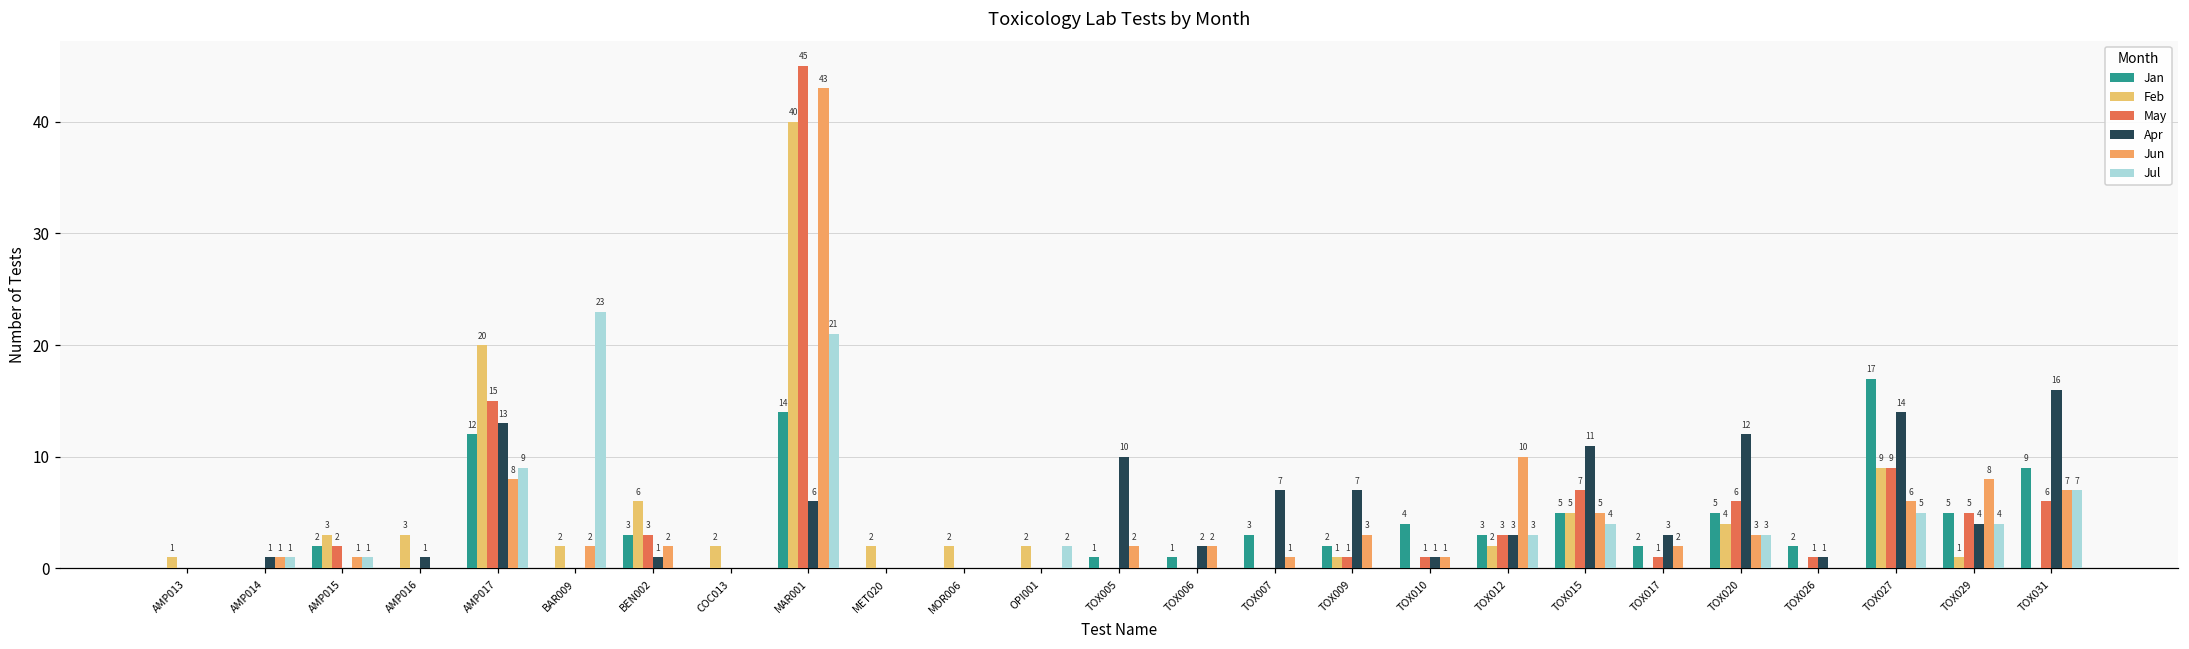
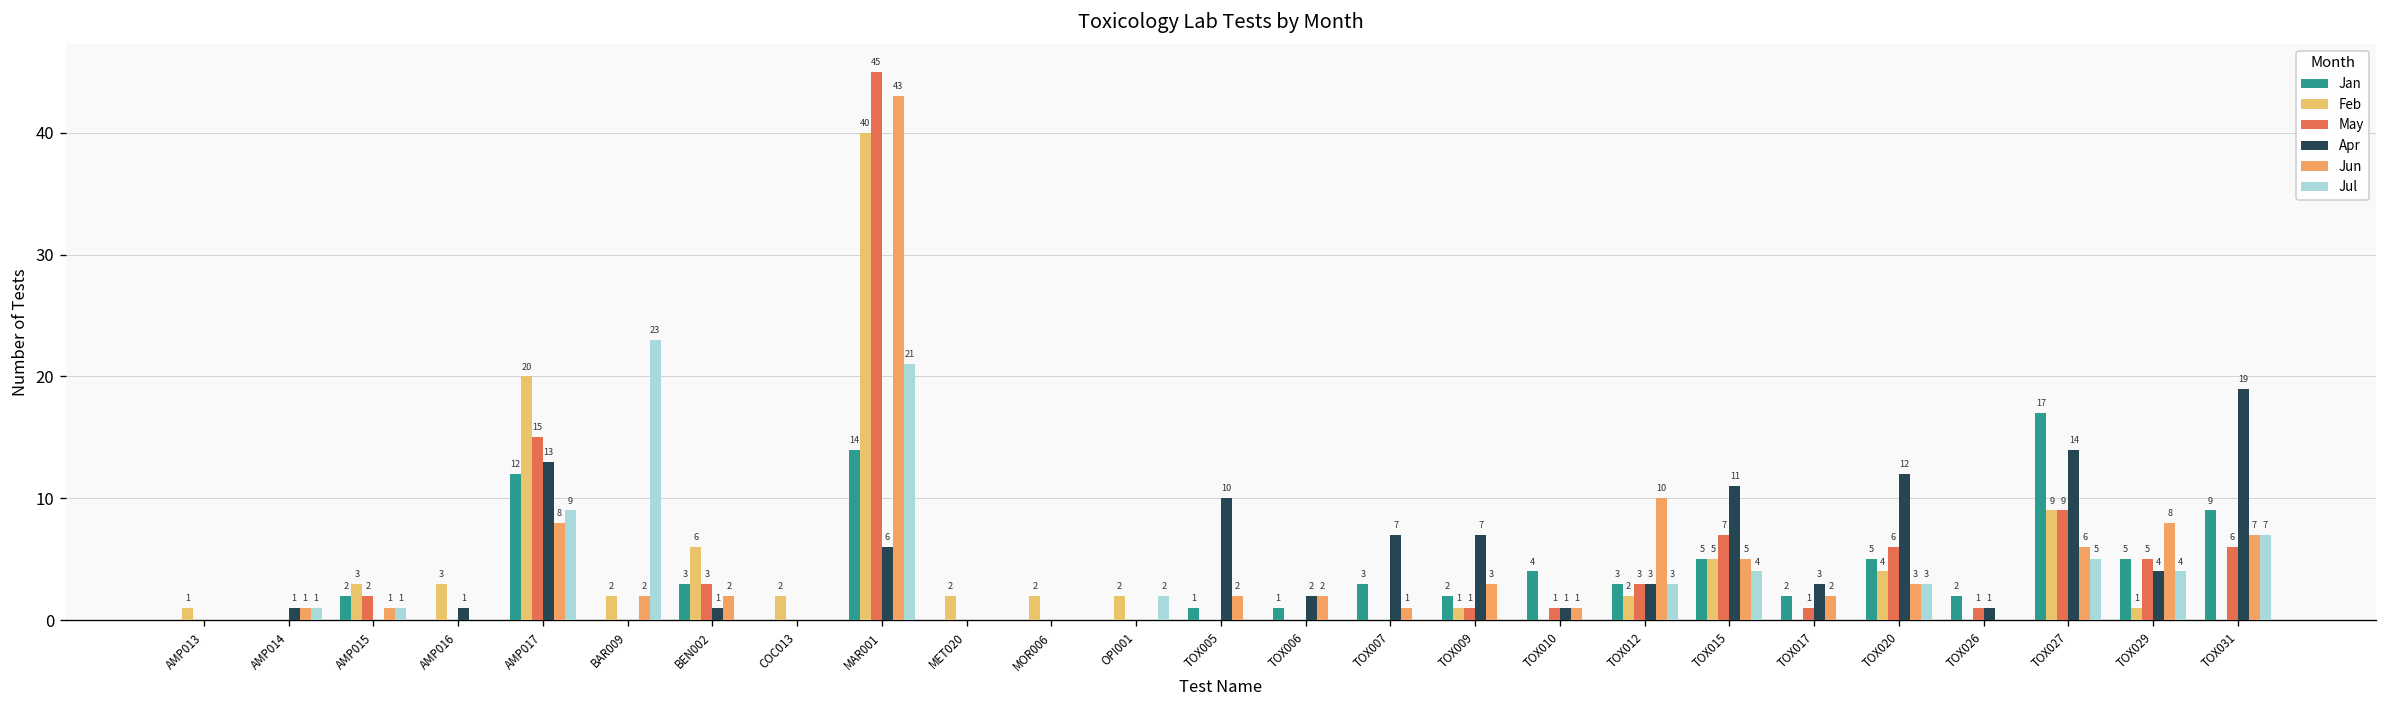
  {
    "Jan": {
      "AMP015": 2,
      "AMP017": 12,
      "BEN002": 3,
      "MAR001": 14,
      "TOX005": 1,
      "TOX006": 1,
      "TOX007": 3,
      "TOX009": 2,
      "TOX010": 4,
      "TOX012": 3,
      "TOX015": 5,
      "TOX017": 2,
      "TOX020": 5,
      "TOX026": 2,
      "TOX027": 17,
      "TOX029": 5,
      "TOX031": 9
    },
    "Apr": {
      "AMP014": 1,
      "AMP016": 1,
      "AMP017": 13,
      "BEN002": 1,
      "MAR001": 6,
      "TOX005": 10,
      "TOX006": 2,
      "TOX007": 7,
      "TOX009": 7,
      "TOX010": 1,
      "TOX012": 3,
      "TOX015": 11,
      "TOX017": 3,
      "TOX020": 12,
      "TOX026": 1,
      "TOX027": 14,
      "TOX029": 4,
-     "TOX031": 16
+     "TOX031": 19
    },
    "Jul": {
      "AMP014": 1,
      "AMP015": 1,
      "AMP017": 9,
      "BAR009": 23,
      "MAR001": 21,
      "OPI001": 2,
      "TOX012": 3,
      "TOX015": 4,
      "TOX020": 3,
      "TOX027": 5,
      "TOX029": 4,
      "TOX031": 7
    }
  }
